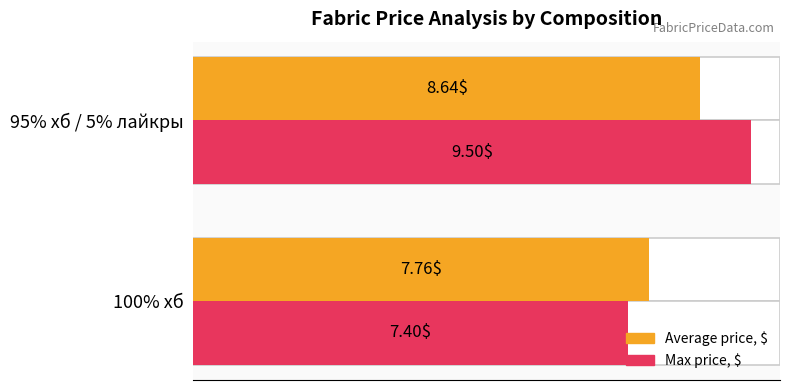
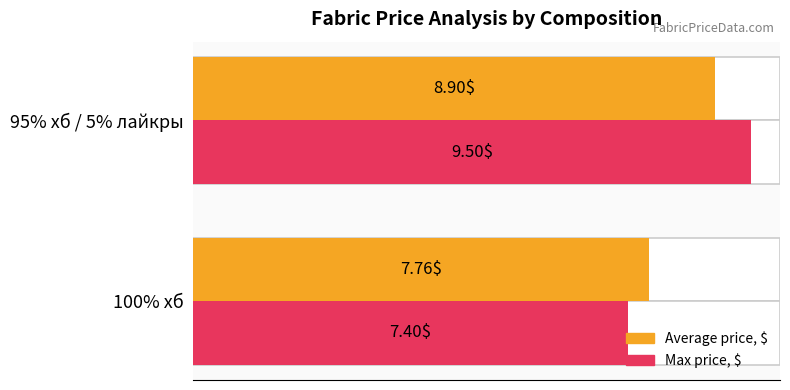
  {
    "Average price, $": {
-     "95% хб / 5% лайкры": "8.64$"
+     "95% хб / 5% лайкры": "8.90$"
    }
  }
